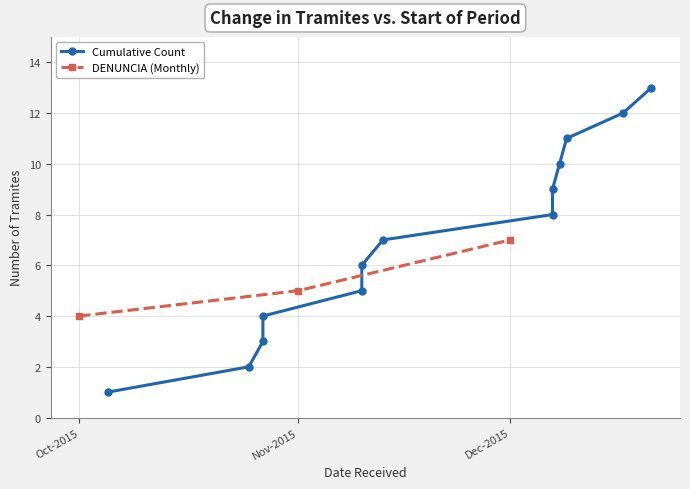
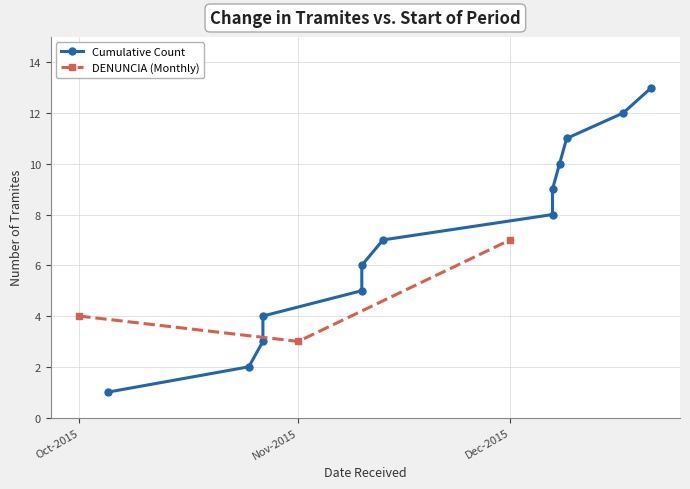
  {
    "DENUNCIA (Monthly)": {
      "Oct-2015": 4,
-     "Nov-2015": 5,
+     "Nov-2015": 3,
      "Dec-2015": 7
    }
  }
